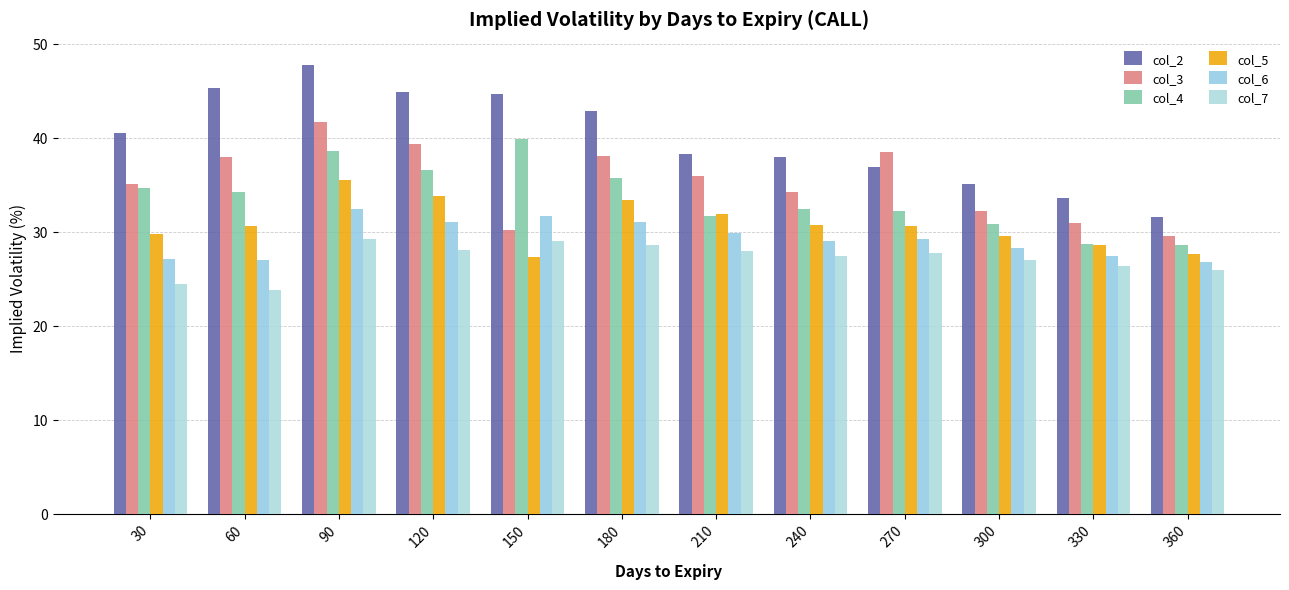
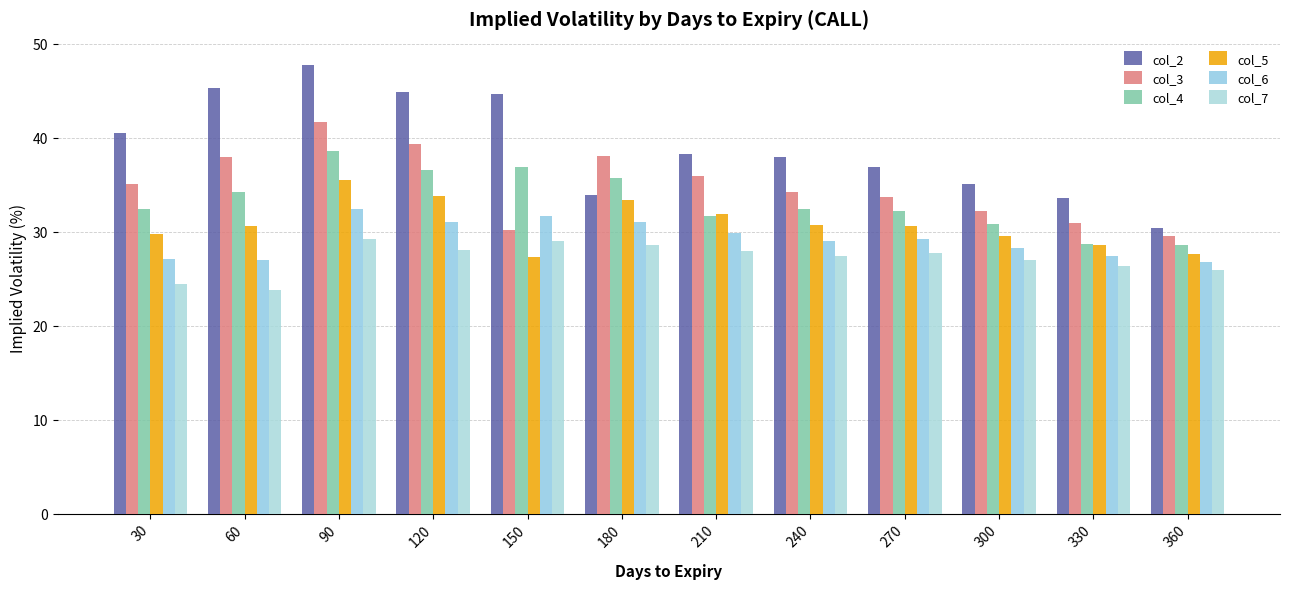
  {
    "col_2": {
      "30": 41,
      "60": 45,
      "90": 48,
      "120": 45,
      "150": 45,
-     "180": 43,
+     "180": 34,
      "210": 38,
      "240": 38,
      "270": 37,
      "300": 35,
      "330": 34,
-     "360": 32
+     "360": 30
    },
    "col_3": {
      "30": 35,
      "60": 38,
      "90": 42,
      "120": 39,
      "150": 30,
      "180": 38,
      "210": 36,
      "240": 34,
-     "270": 39,
+     "270": 34,
      "300": 32,
      "330": 31,
      "360": 30
    },
    "col_4": {
-     "30": 35,
+     "30": 32,
      "60": 34,
      "90": 39,
      "120": 37,
-     "150": 40,
+     "150": 37,
      "180": 36,
      "210": 32,
      "240": 33,
      "270": 32,
      "300": 31,
      "330": 29,
      "360": 29
    },
    "col_5": {
      "30": 30,
      "60": 31,
      "90": 36,
      "120": 34,
      "150": 27,
      "180": 33,
      "210": 32,
      "240": 31,
      "270": 31,
      "300": 30,
      "330": 29,
      "360": 28
    }
  }
